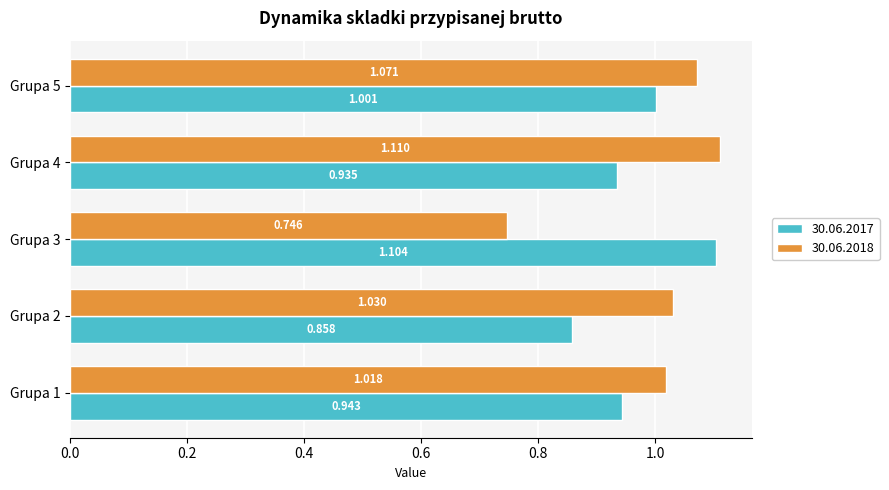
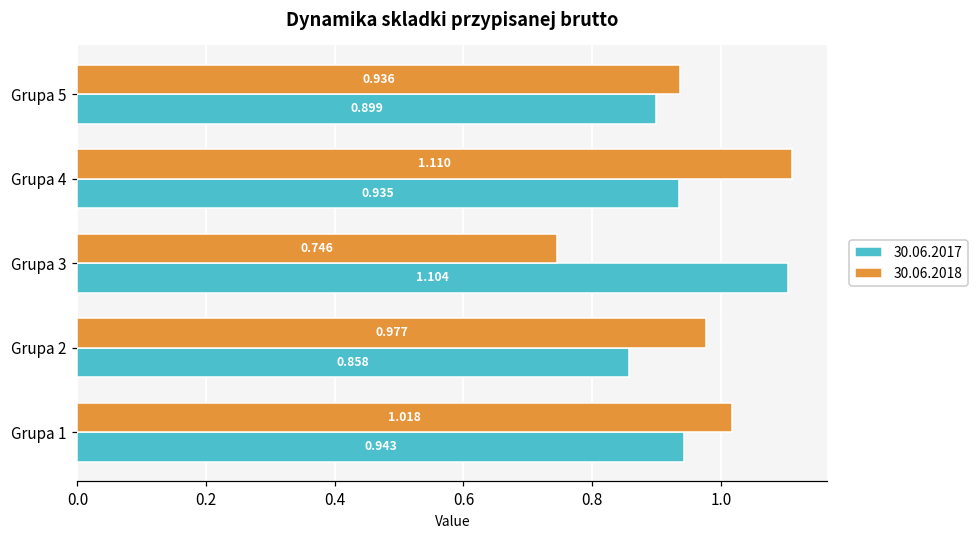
  {
    "30.06.2017": {
-     "Grupa 5": 1.001,
+     "Grupa 5": 0.899,
      "Grupa 4": 0.935,
      "Grupa 3": 1.104,
      "Grupa 2": 0.858,
      "Grupa 1": 0.943
    },
    "30.06.2018": {
-     "Grupa 5": 1.071,
+     "Grupa 5": 0.936,
      "Grupa 4": 1.110,
      "Grupa 3": 0.746,
-     "Grupa 2": 1.030,
+     "Grupa 2": 0.977,
      "Grupa 1": 1.018
    }
  }
